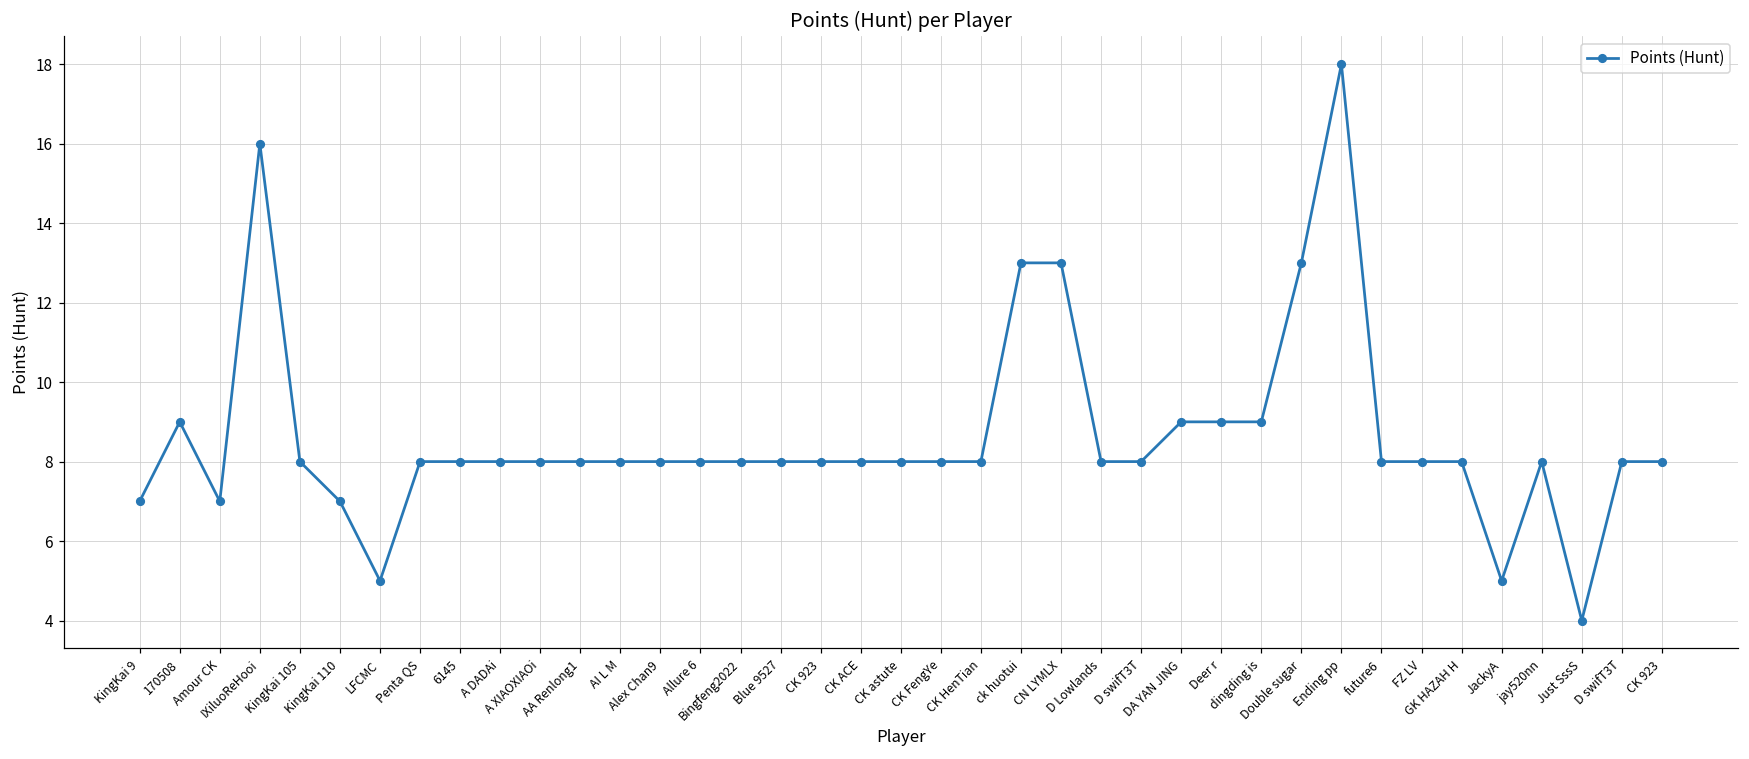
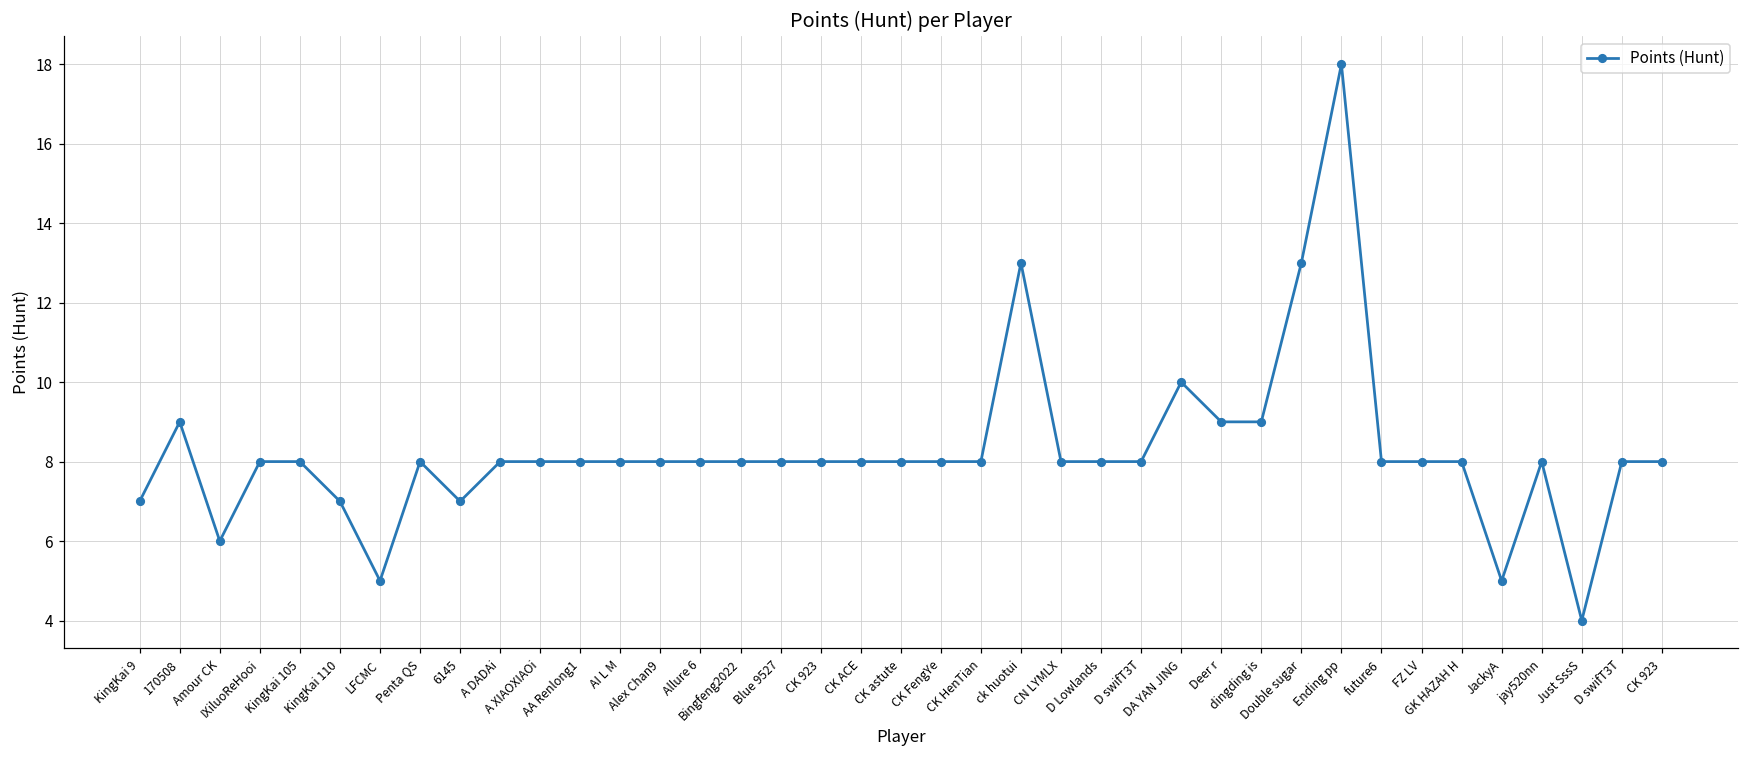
  {
    "KingKai 9": 7,
    "170508": 9,
-   "Amour CK": 7,
-   "IXiluoReHooi": 16,
+   "Amour CK": 6,
+   "IXiluoReHooi": 8,
    "KingKai 105": 8,
    "KingKai 110": 7,
    "LFCMC": 5,
    "Penta QS": 8,
-   "6145": 8,
+   "6145": 7,
    "A DADAi": 8,
    "A XIAOXIAOi": 8,
    "AA Renlong1": 8,
    "AI L M": 8,
    "Alex Chan9": 8,
    "Allure 6": 8,
    "Bingfeng2022": 8,
    "Blue 9527": 8,
    "CK ACE": 8,
    "CK astute": 8,
    "CK FengYe": 8,
    "CK HenTian": 8,
    "ck huotui": 13,
-   "CN LYMLX": 13,
+   "CN LYMLX": 8,
    "D Lowlands": 8,
-   "DA YAN JING": 9,
+   "DA YAN JING": 10,
    "Deer r": 9,
    "dingding is": 9,
    "Double sugar": 13,
    "Ending pp": 18,
    "future6": 8,
    "FZ LV": 8,
    "GK HAZAH H": 8,
    "JackyA": 5,
    "jay520nn": 8,
    "Just SssS": 4
  }
